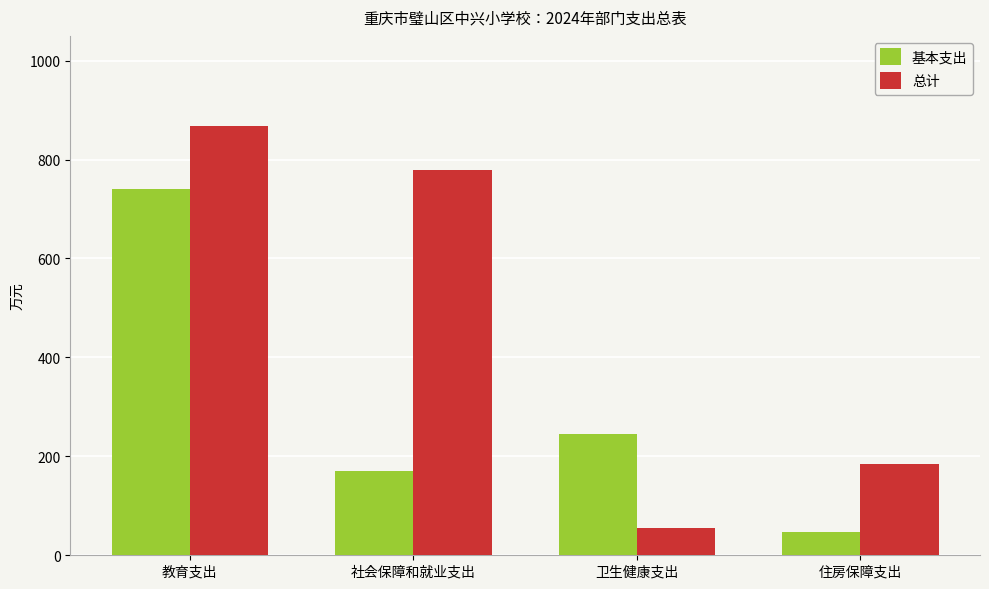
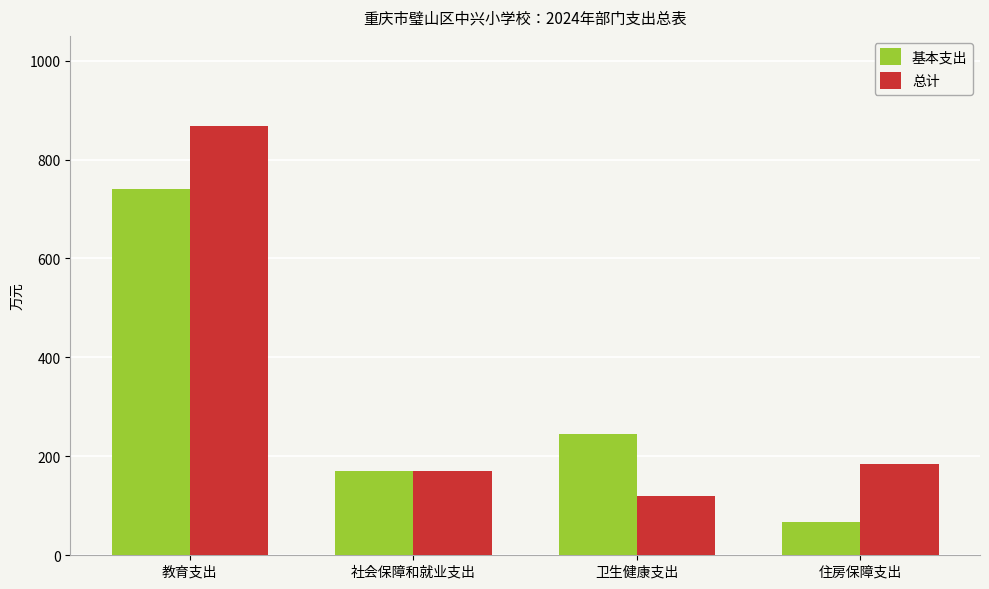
  {
    "基本支出": {
      "教育支出": 740,
      "社会保障和就业支出": 170,
      "卫生健康支出": 240,
-     "住房保障支出": 50
+     "住房保障支出": 70
    },
    "总计": {
      "教育支出": 870,
-     "社会保障和就业支出": 780,
-     "卫生健康支出": 60,
+     "社会保障和就业支出": 170,
+     "卫生健康支出": 120,
      "住房保障支出": 180
    }
  }
